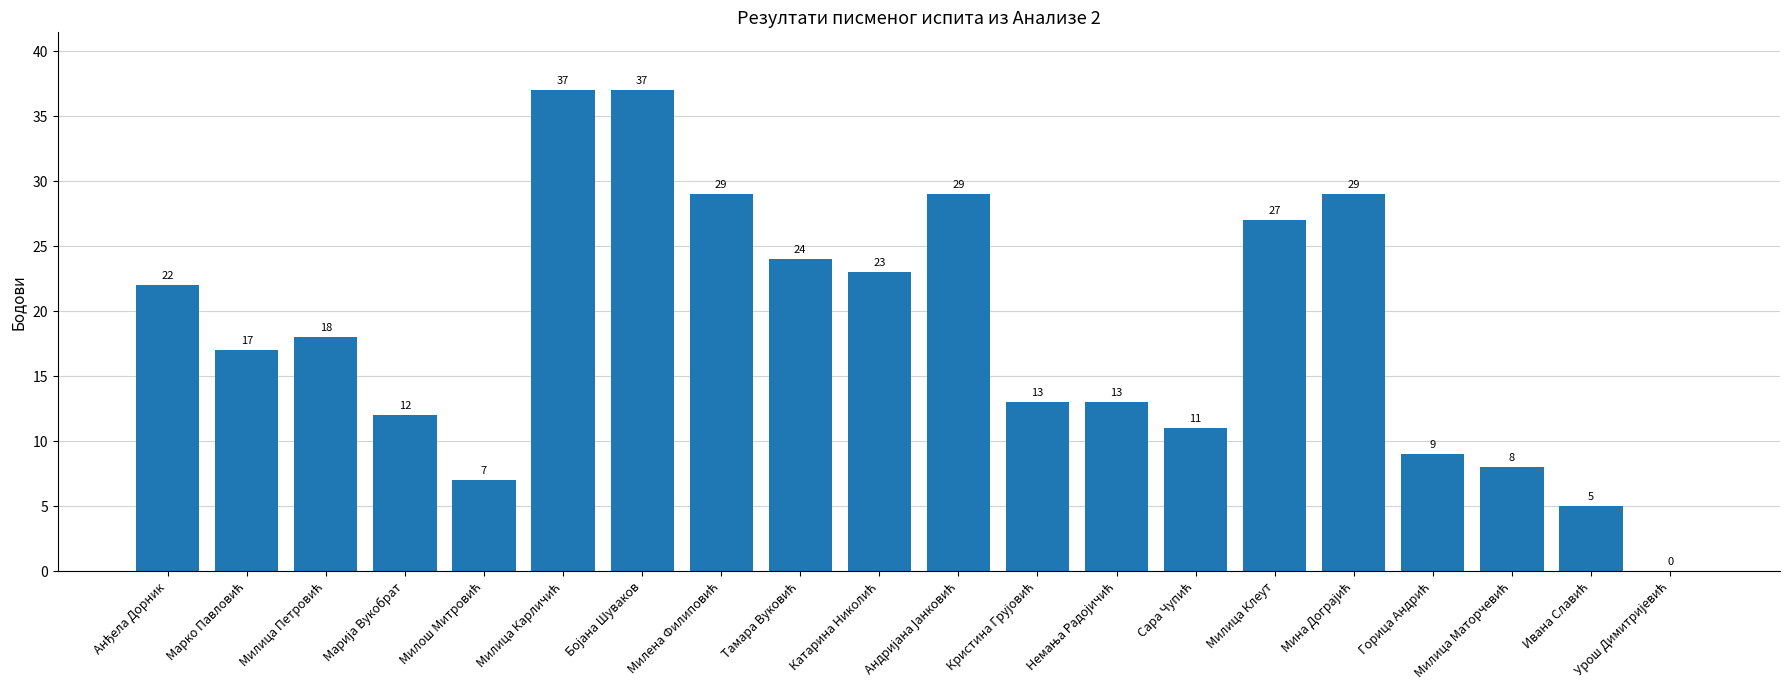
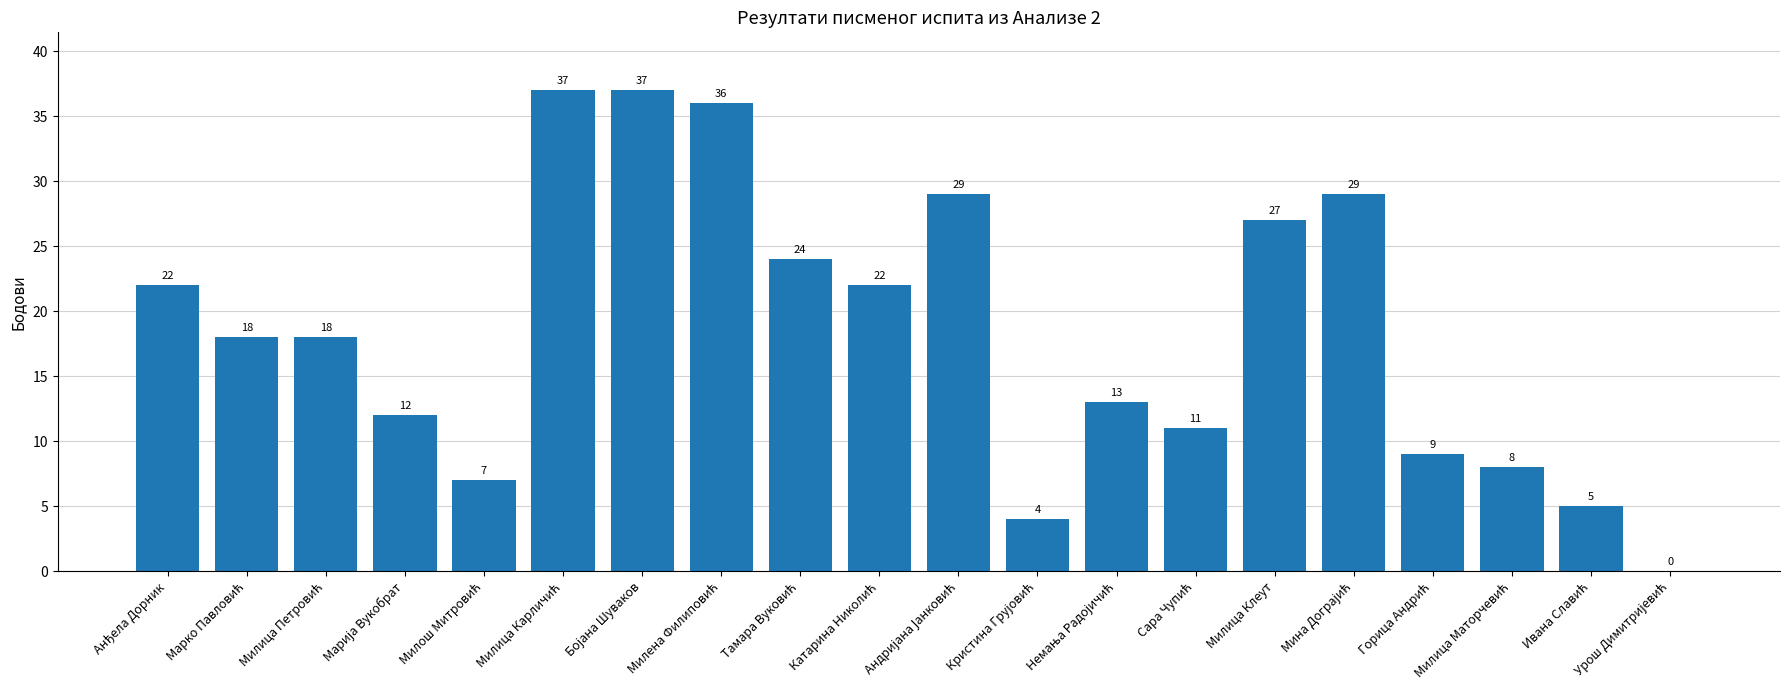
  {
    "Анђела Дорник": 22,
-   "Марко Павловић": 17,
+   "Марко Павловић": 18,
    "Милица Петровић": 18,
    "Марија Вукобрат": 12,
    "Милош Митровић": 7,
    "Милица Карличић": 37,
    "Бојана Шуваков": 37,
-   "Милена Филиповић": 29,
+   "Милена Филиповић": 36,
    "Тамара Вуковић": 24,
-   "Катарина Николић": 23,
+   "Катарина Николић": 22,
    "Андријана Јанковић": 29,
-   "Кристина Грујовић": 13,
+   "Кристина Грујовић": 4,
    "Немања Радојичић": 13,
    "Сара Чупић": 11,
    "Милица Клеут": 27,
    "Мина Дограјић": 29,
    "Горица Андрић": 9,
    "Милица Маторчевић": 8,
    "Ивана Славић": 5,
    "Урош Димитријевић": 0
  }
